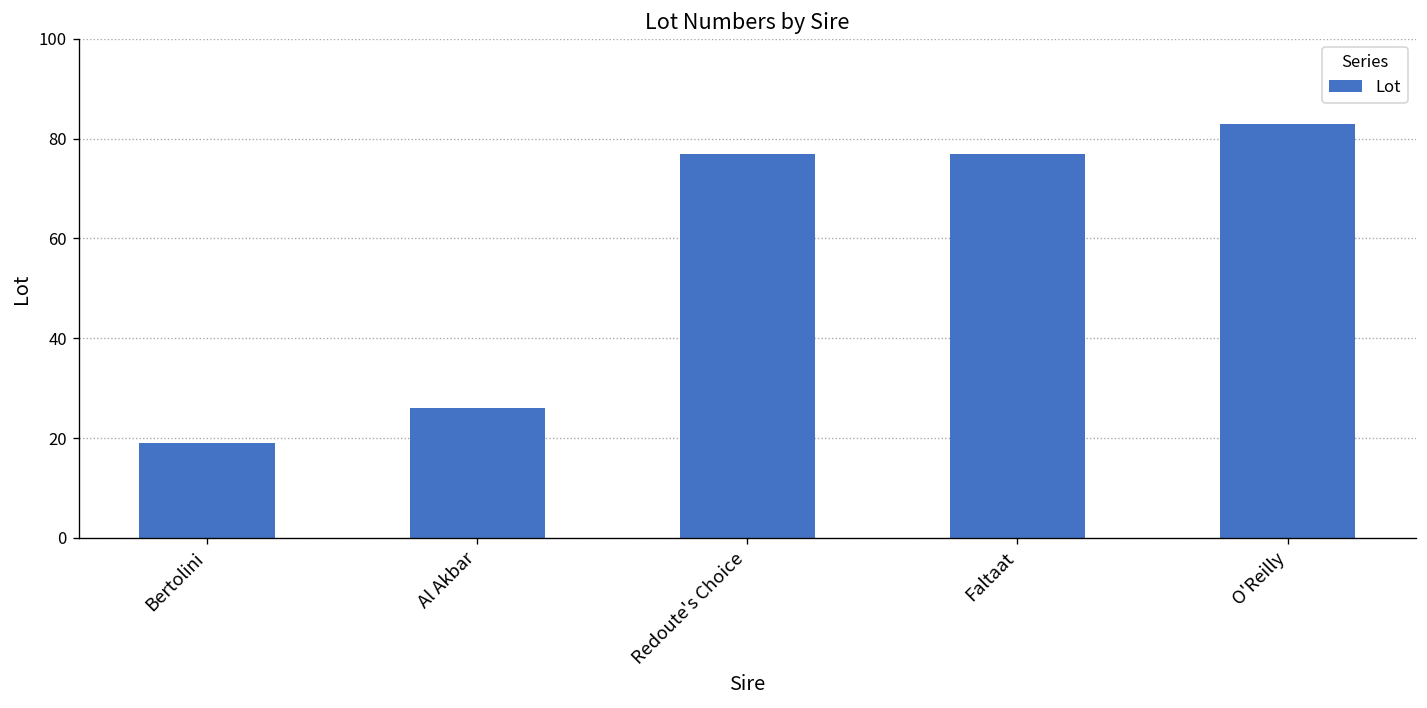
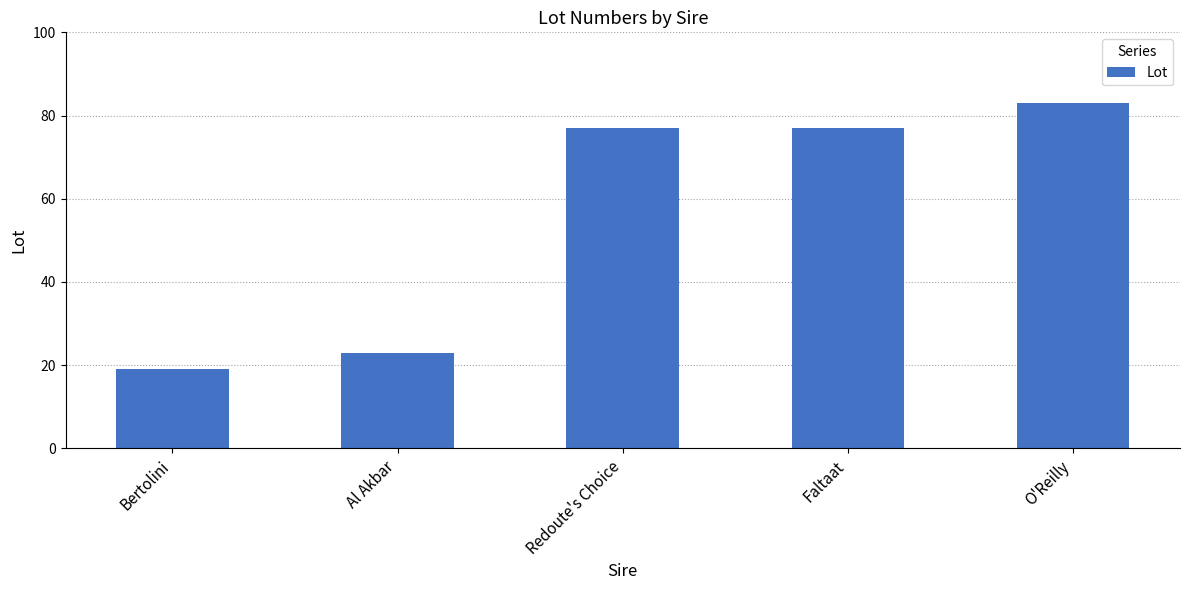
  {
    "Bertolini": 19,
-   "Al Akbar": 26,
+   "Al Akbar": 23,
    "Redoute's Choice": 77,
    "Faltaat": 77,
    "O'Reilly": 83
  }
